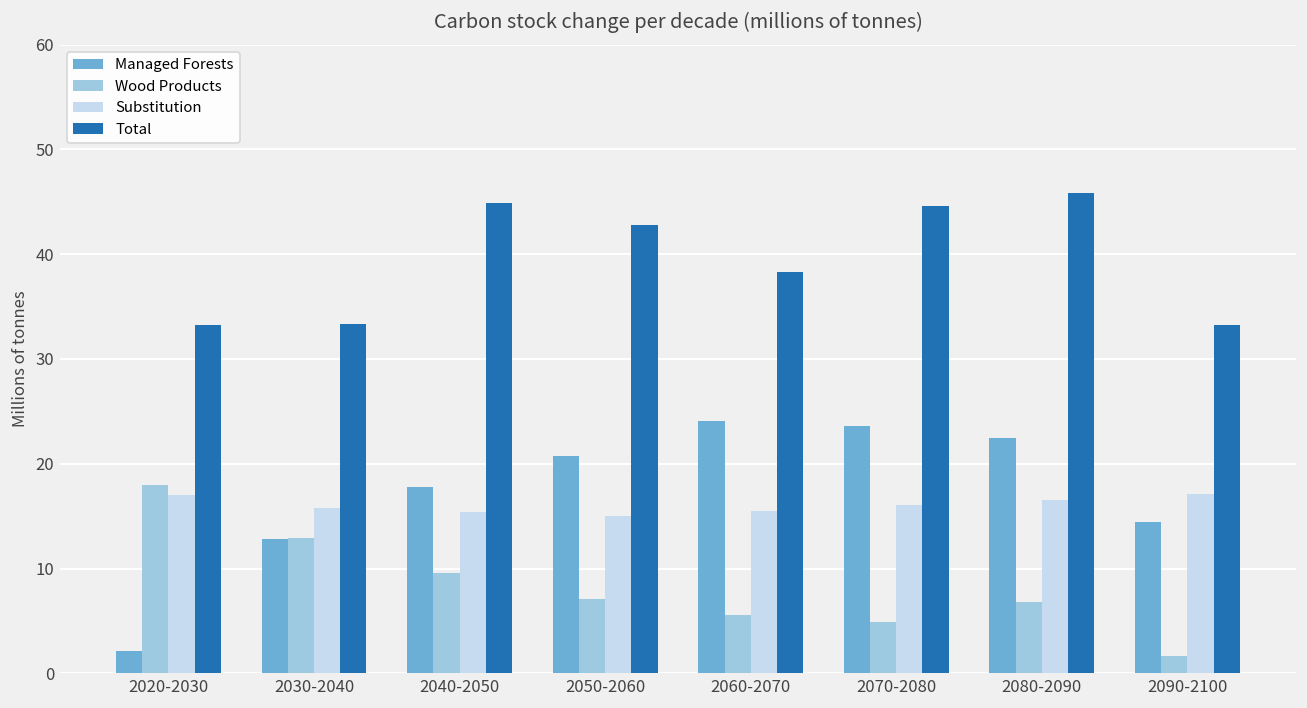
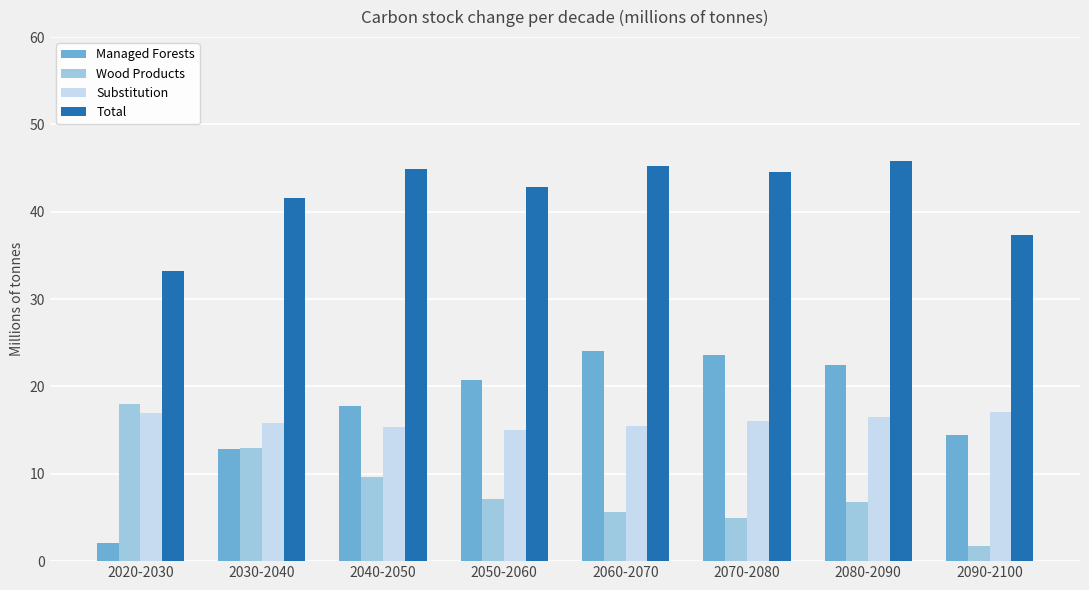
  {
    "Total": {
      "2020-2030": 33,
-     "2030-2040": 33,
+     "2030-2040": 42,
      "2040-2050": 45,
      "2050-2060": 43,
-     "2060-2070": 38,
+     "2060-2070": 45,
      "2070-2080": 45,
      "2080-2090": 46,
-     "2090-2100": 33
+     "2090-2100": 37
    }
  }
